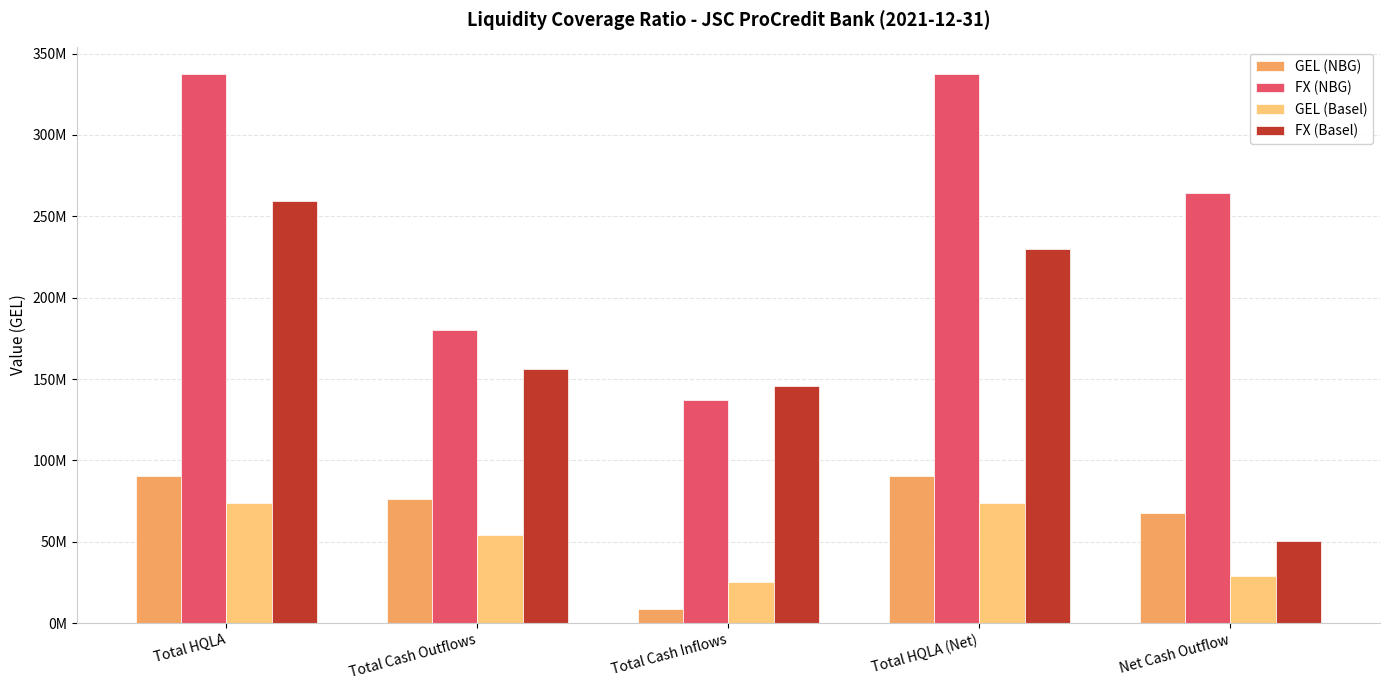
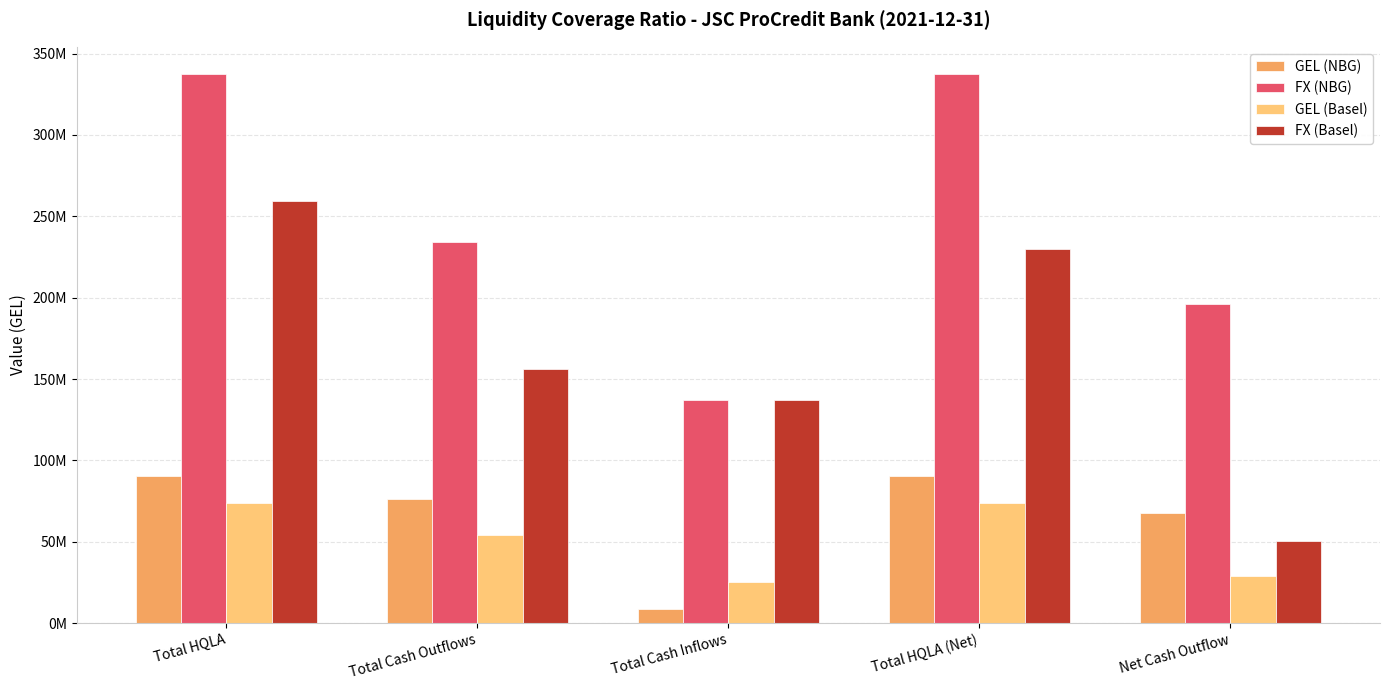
  {
    "FX (NBG)": {
      "Total HQLA": 337000000,
-     "Total Cash Outflows": 180000000,
+     "Total Cash Outflows": 234000000,
      "Total Cash Inflows": 137000000,
      "Total HQLA (Net)": 337000000,
-     "Net Cash Outflow": 264000000
+     "Net Cash Outflow": 196000000
    },
    "FX (Basel)": {
      "Total HQLA": 260000000,
      "Total Cash Outflows": 156000000,
-     "Total Cash Inflows": 146000000,
+     "Total Cash Inflows": 137000000,
      "Total HQLA (Net)": 230000000,
      "Net Cash Outflow": 51000000
    }
  }
